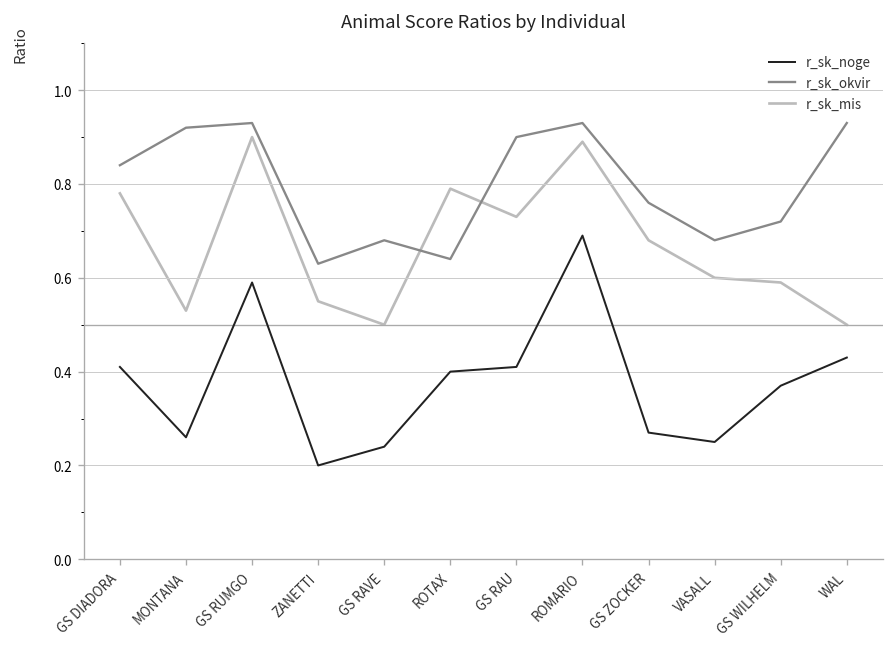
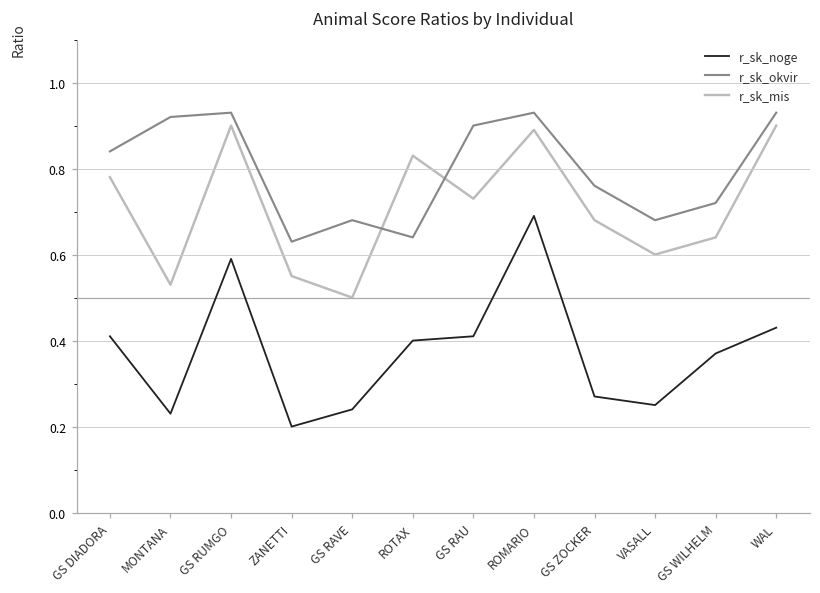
  {
    "r_sk_noge": {
      "GS DIADORA": 0.41,
-     "MONTANA": 0.26,
+     "MONTANA": 0.23,
      "GS RUMGO": 0.59,
      "ZANETTI": 0.20,
      "GS RAVE": 0.24,
      "ROTAX": 0.40,
      "GS RAU": 0.41,
      "ROMARIO": 0.69,
      "GS ZOCKER": 0.27,
      "VASALL": 0.25,
      "GS WILHELM": 0.37,
      "WAL": 0.43
    },
    "r_sk_okvir": {
      "GS DIADORA": 0.84,
      "MONTANA": 0.92,
      "GS RUMGO": 0.93,
      "ZANETTI": 0.63,
      "GS RAVE": 0.68,
      "ROTAX": 0.64,
      "GS RAU": 0.90,
      "ROMARIO": 0.93,
      "GS ZOCKER": 0.76,
      "VASALL": 0.68,
      "GS WILHELM": 0.72,
      "WAL": 0.93
    },
    "r_sk_mis": {
      "GS DIADORA": 0.78,
      "MONTANA": 0.53,
      "GS RUMGO": 0.90,
      "ZANETTI": 0.55,
      "GS RAVE": 0.50,
-     "ROTAX": 0.79,
+     "ROTAX": 0.83,
      "GS RAU": 0.73,
      "ROMARIO": 0.89,
      "GS ZOCKER": 0.68,
      "VASALL": 0.60,
-     "GS WILHELM": 0.59,
-     "WAL": 0.5
+     "GS WILHELM": 0.64,
+     "WAL": 0.9
    }
  }
